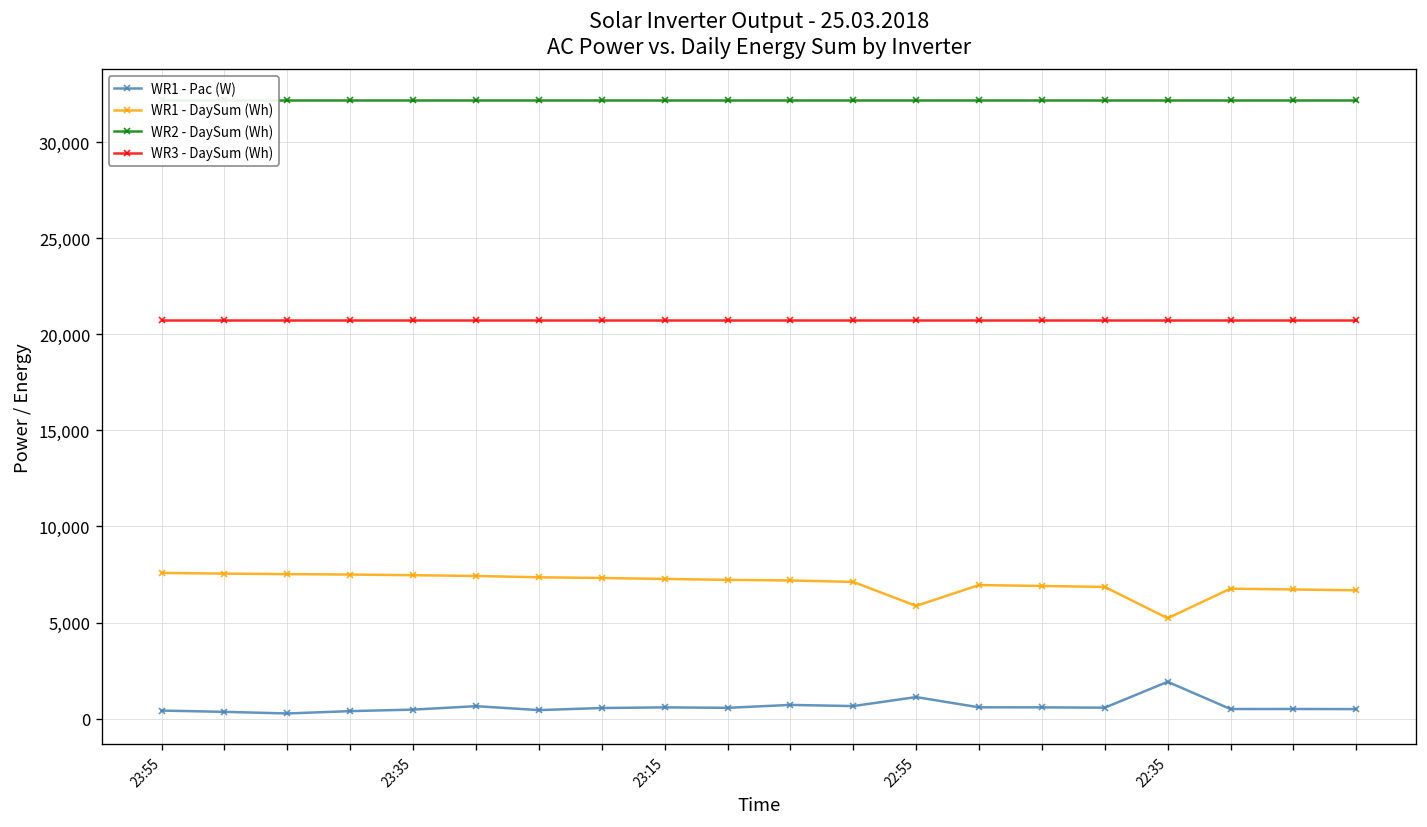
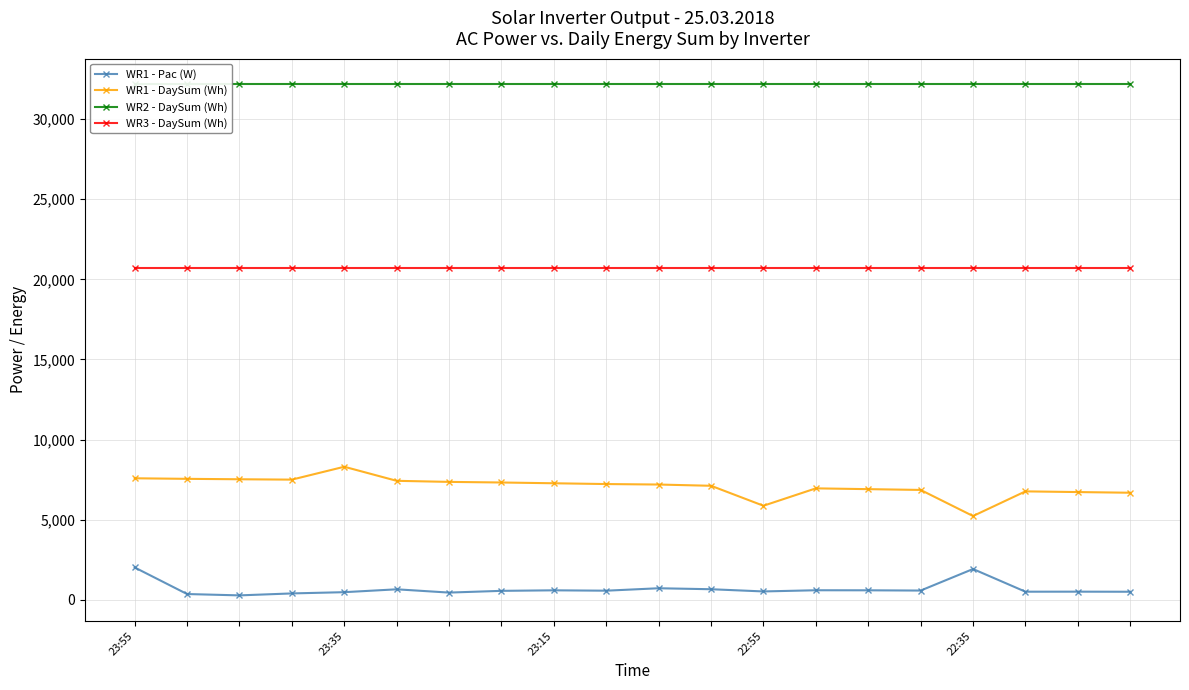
  {
    "WR1 - Pac (W)": {
-     "23:55": "400",
+     "23:55": "2,000",
      "23:35": "500",
      "23:15": "600",
-     "22:55": "1,100",
+     "22:55": "500",
      "22:35": "1,900"
    },
    "WR1 - DaySum (Wh)": {
      "23:55": "7,600",
-     "23:35": "7,500",
+     "23:35": "8,300",
      "23:15": "7,300",
      "22:55": "5,900",
      "22:35": "5,200"
    },
    "WR2 - DaySum (Wh)": {
      "23:35": "32,200",
      "23:15": "32,200",
      "22:55": "32,200",
      "22:35": "32,200"
    },
    "WR3 - DaySum (Wh)": {
      "23:55": "20,700",
      "23:35": "20,700",
      "23:15": "20,700",
      "22:55": "20,700",
      "22:35": "20,700"
    }
  }
